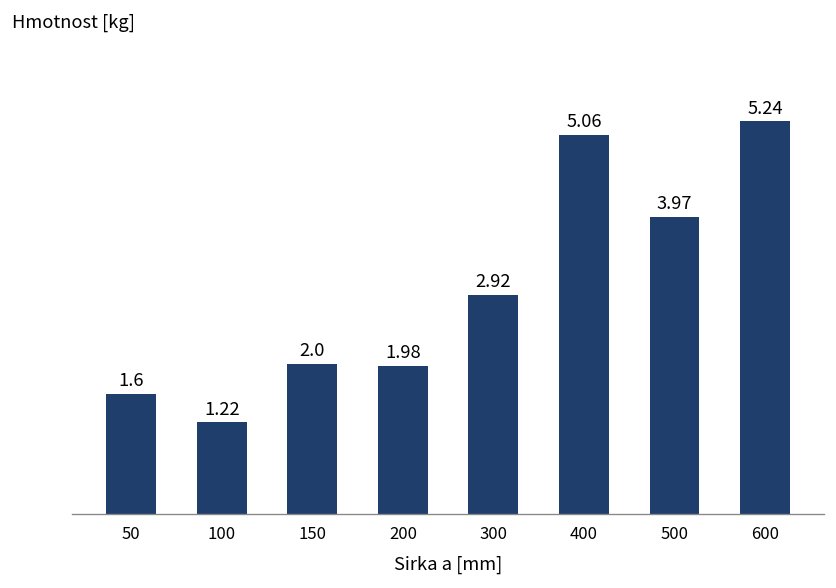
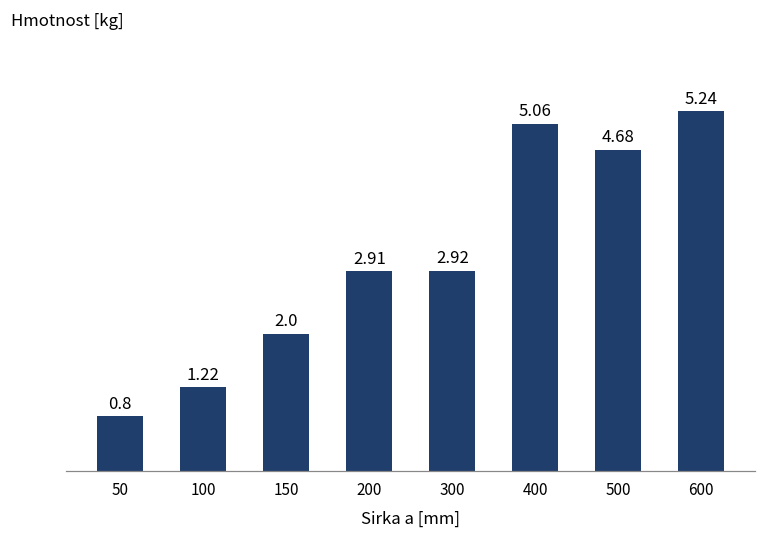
  {
-   "50": 1.6,
+   "50": 0.8,
    "100": 1.22,
    "150": 2.0,
-   "200": 1.98,
+   "200": 2.91,
    "300": 2.92,
    "400": 5.06,
-   "500": 3.97,
+   "500": 4.68,
    "600": 5.24
  }
